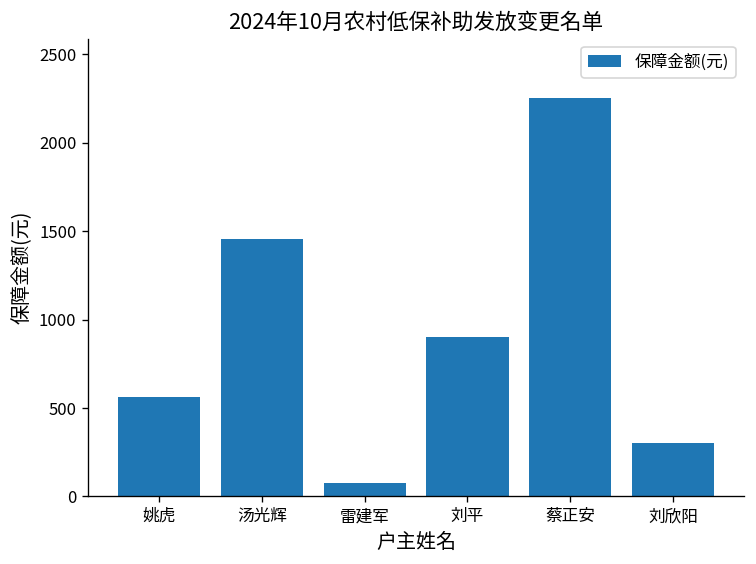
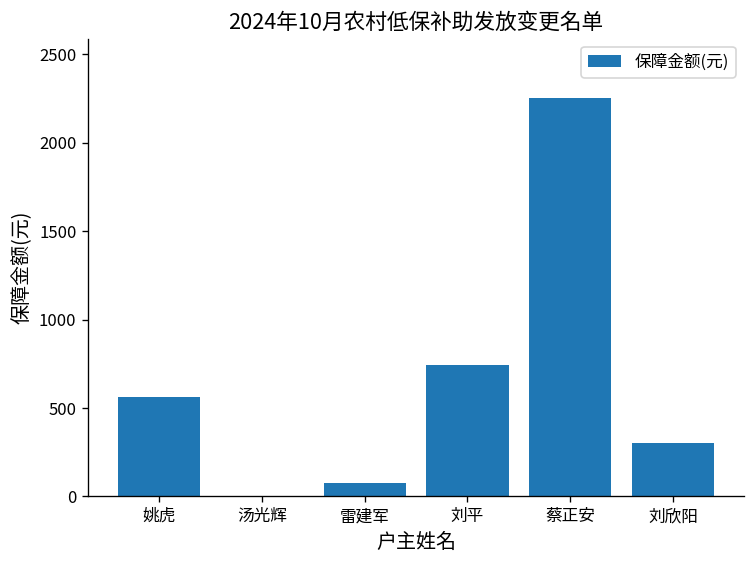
  {
    "姚虎": 570,
-   "汤光辉": 1460,
+   "汤光辉": 0,
    "雷建军": 80,
-   "刘平": 900,
+   "刘平": 740,
    "蔡正安": 2250,
    "刘欣阳": 300
  }
